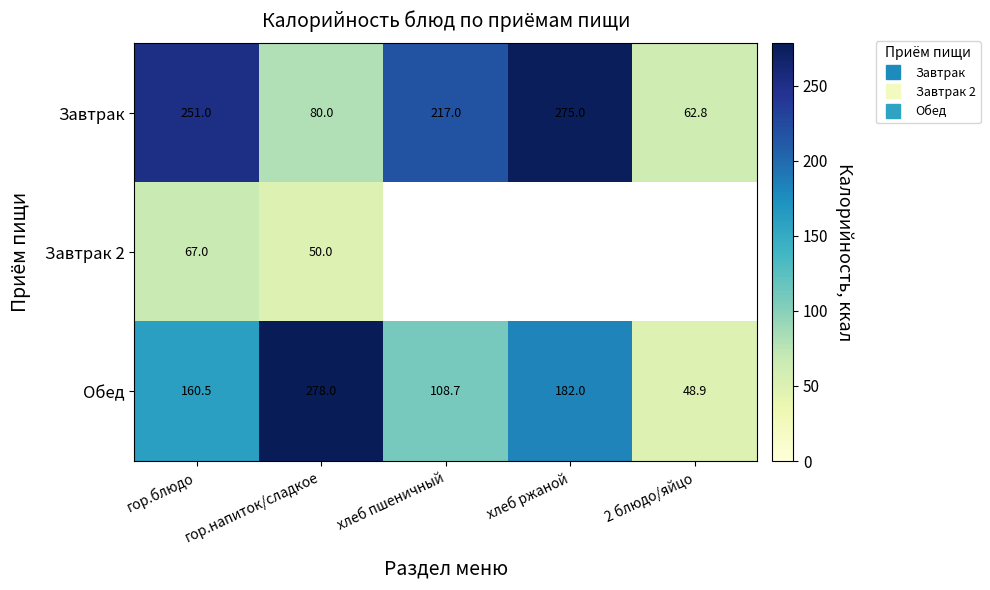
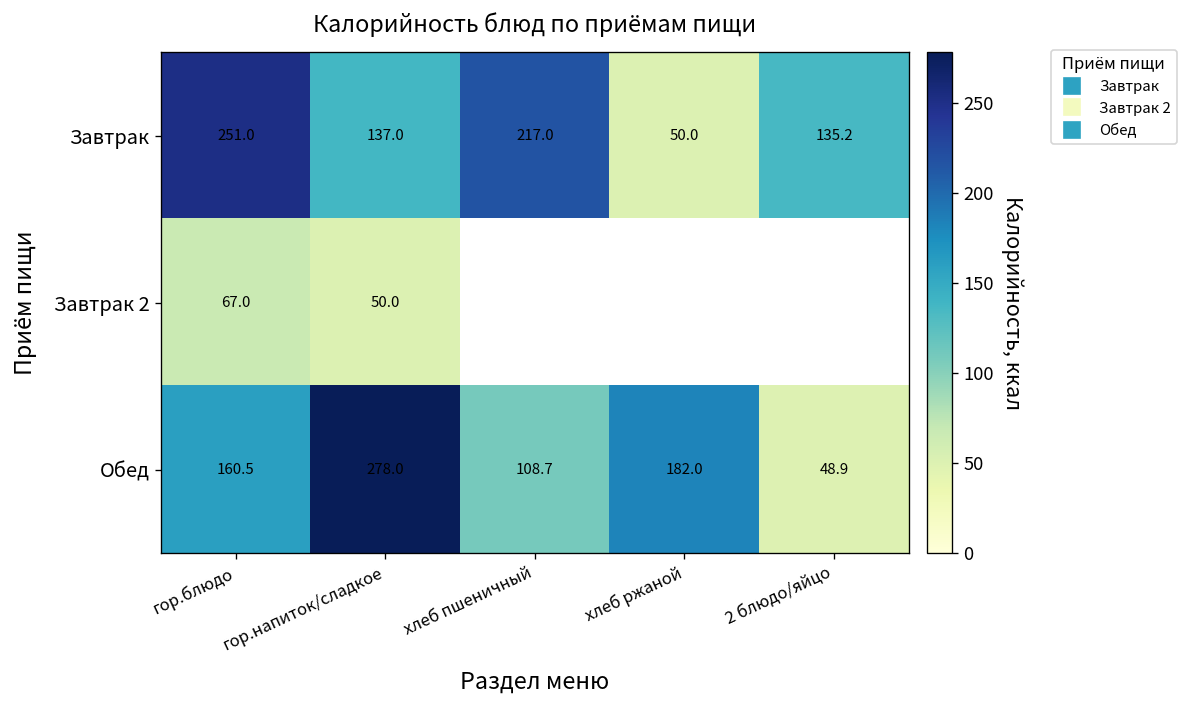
  {
    "Завтрак": {
      "гор.блюдо": 251.0,
-     "гор.напиток/сладкое": 80.0,
+     "гор.напиток/сладкое": 137.0,
      "хлеб пшеничный": 217.0,
-     "хлеб ржаной": 275.0,
-     "2 блюдо/яйцо": 62.8
+     "хлеб ржаной": 50.0,
+     "2 блюдо/яйцо": 135.2
    },
    "Завтрак 2": {
      "гор.блюдо": 67.0,
      "гор.напиток/сладкое": 50.0
    },
    "Обед": {
      "гор.блюдо": 160.5,
      "гор.напиток/сладкое": 278.0,
      "хлеб пшеничный": 108.7,
      "хлеб ржаной": 182.0,
      "2 блюдо/яйцо": 48.9
    }
  }
